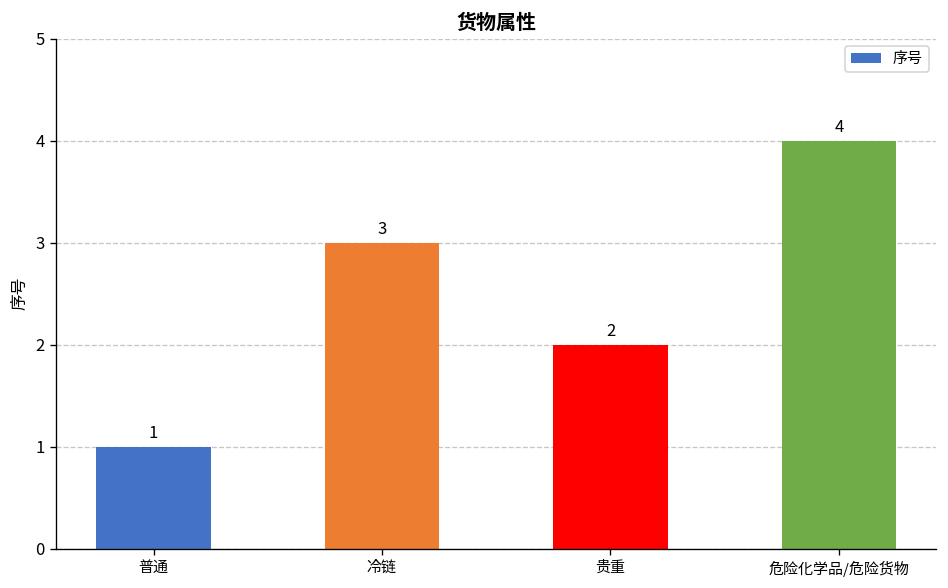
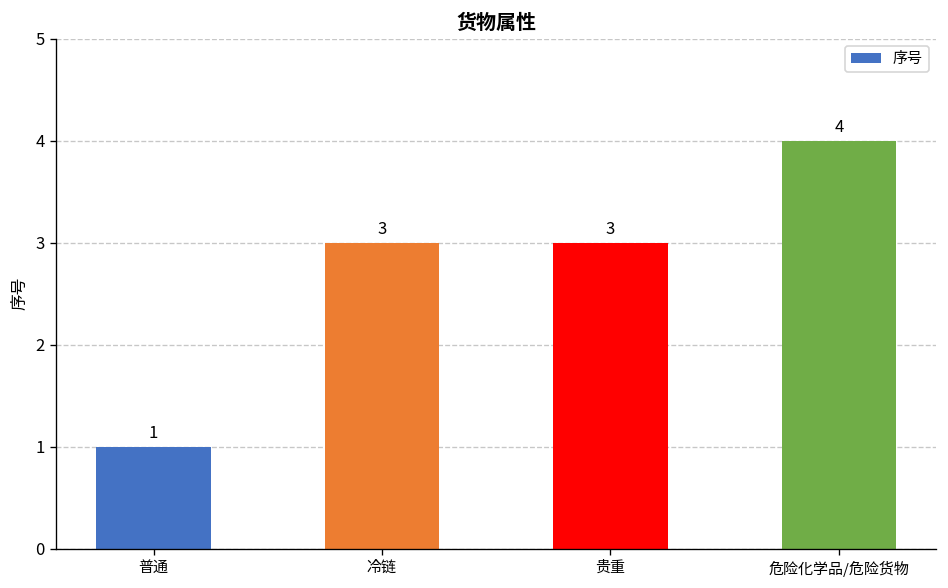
  {
    "普通": 1,
    "冷链": 3,
-   "贵重": 2,
+   "贵重": 3,
    "危险化学品/危险货物": 4
  }
